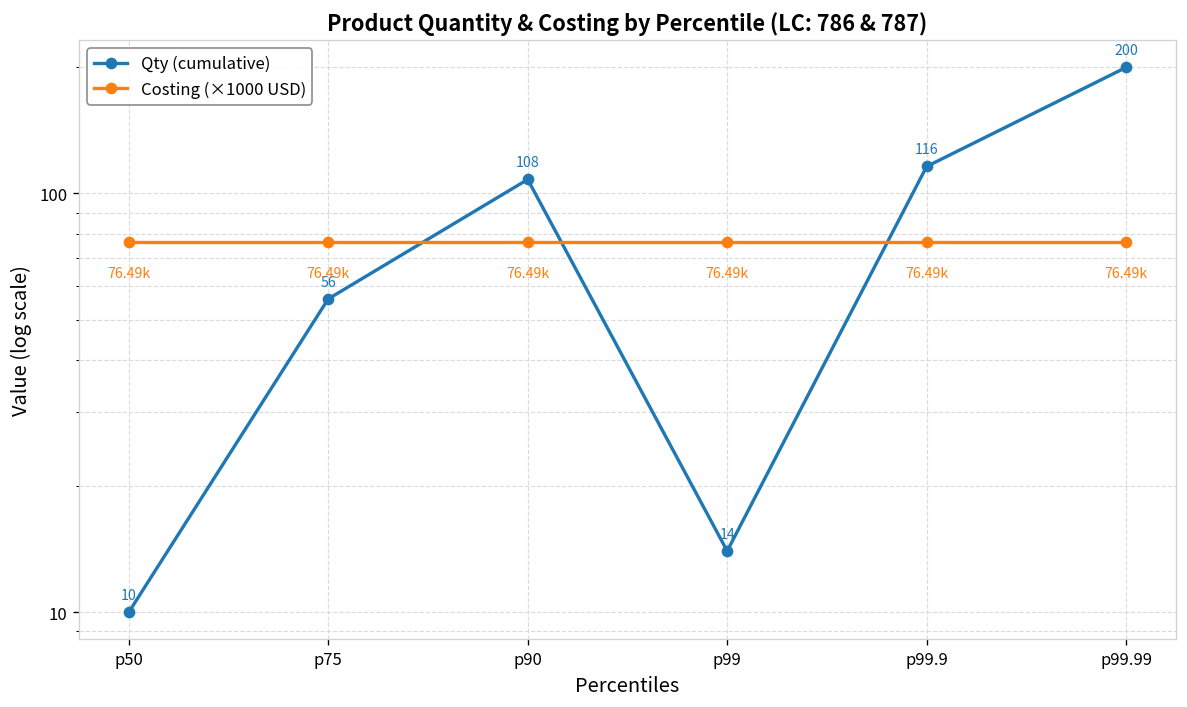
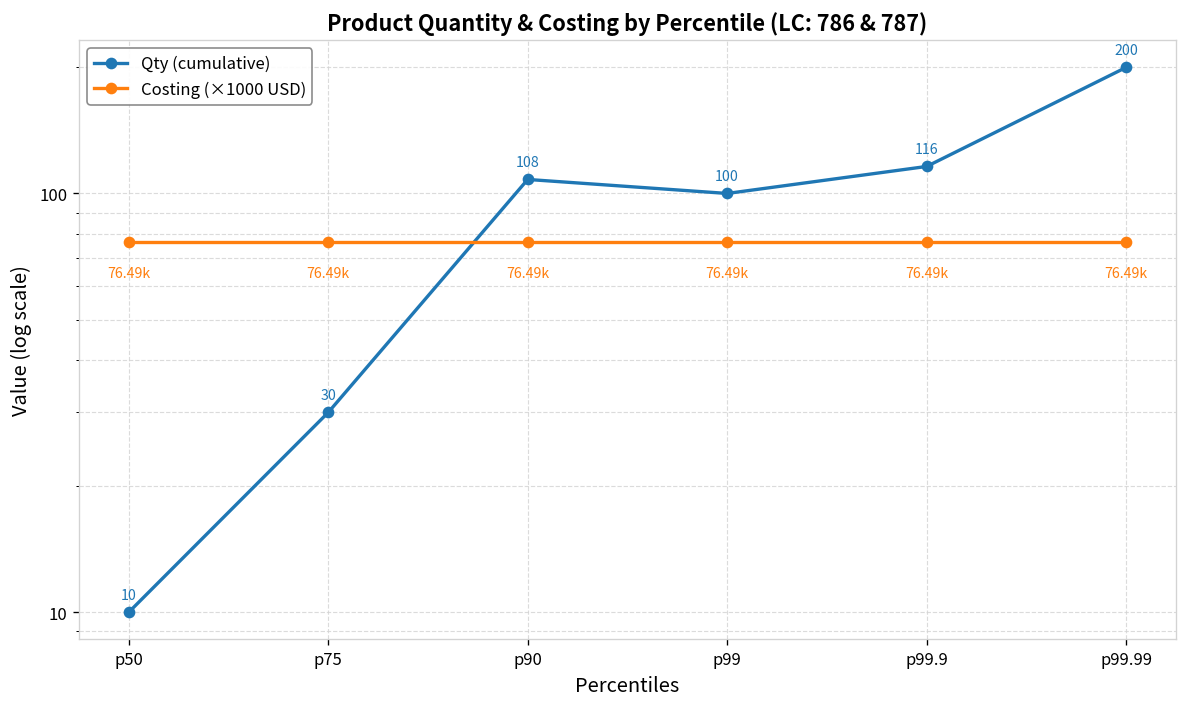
  {
    "Qty (cumulative)": {
      "p50": "10",
-     "p75": "56",
+     "p75": "30",
      "p90": "108",
-     "p99": "14",
+     "p99": "100",
      "p99.9": "116",
      "p99.99": "200"
    },
    "Costing (×1000 USD)": {
      "p50": "76.49k",
      "p90": "76.49k",
      "p99": "76.49k",
      "p99.9": "76.49k",
      "p99.99": "76.49k"
    }
  }
